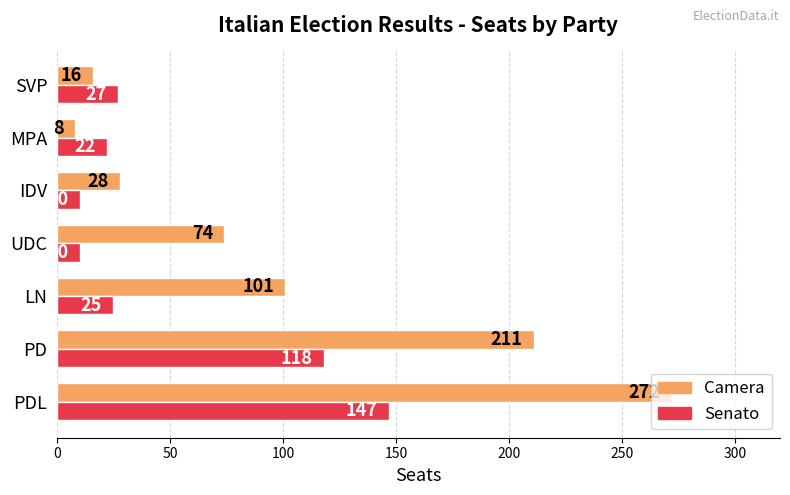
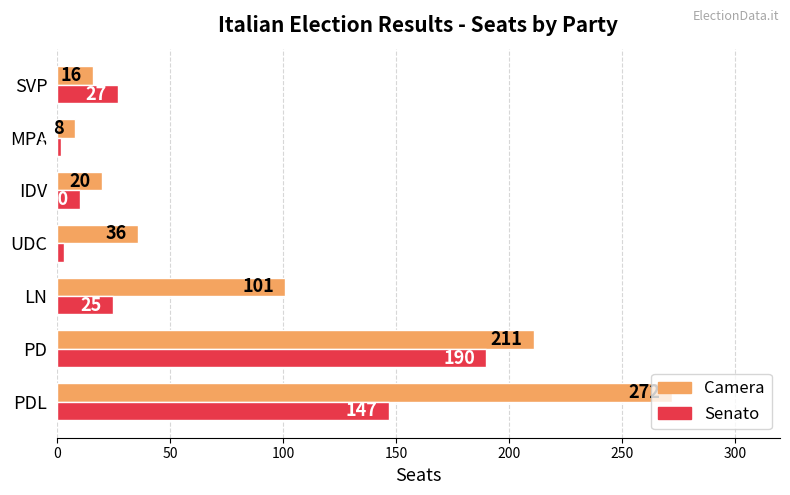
  {
    "Camera": {
      "SVP": 16,
      "MPA": 8,
-     "IDV": 28,
-     "UDC": 74,
+     "IDV": 20,
+     "UDC": 36,
      "LN": 101,
      "PD": 211
    },
    "Senato": {
      "SVP": 27,
-     "MPA": 22,
-     "UDC": 10,
+     "MPA": 2,
+     "UDC": 3,
      "LN": 25,
-     "PD": 118,
+     "PD": 190,
      "PDL": 147
    }
  }
